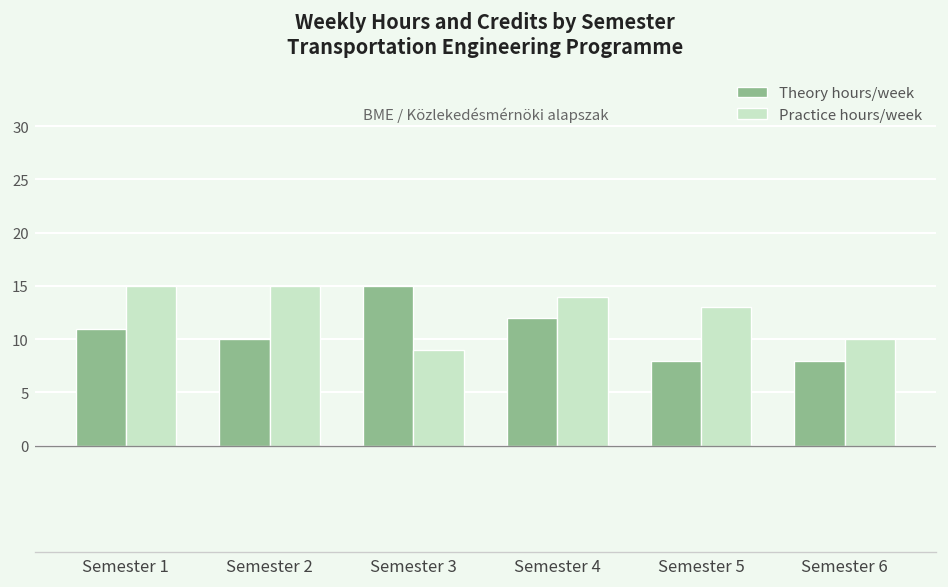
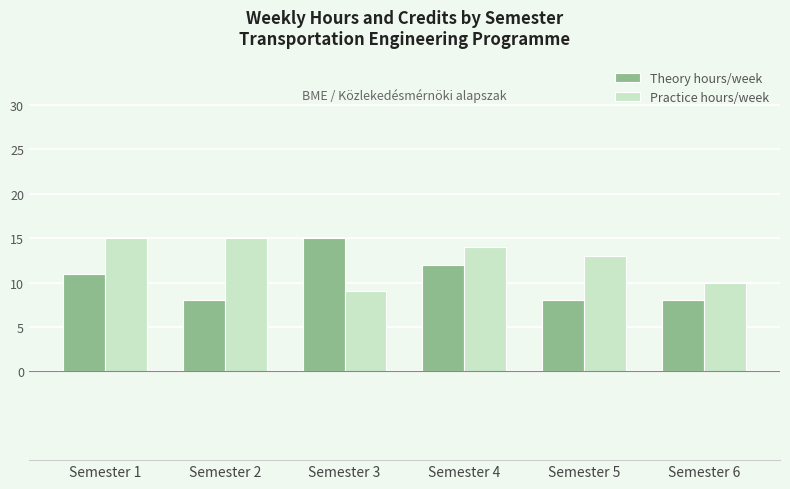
  {
    "Theory hours/week": {
      "Semester 1": 11,
-     "Semester 2": 10,
+     "Semester 2": 8,
      "Semester 3": 15,
      "Semester 4": 12,
      "Semester 5": 8,
      "Semester 6": 8
    },
    "Practice hours/week": {
      "Semester 1": 15,
      "Semester 2": 15,
      "Semester 3": 9,
      "Semester 4": 14,
      "Semester 5": 13,
      "Semester 6": 10
    }
  }
